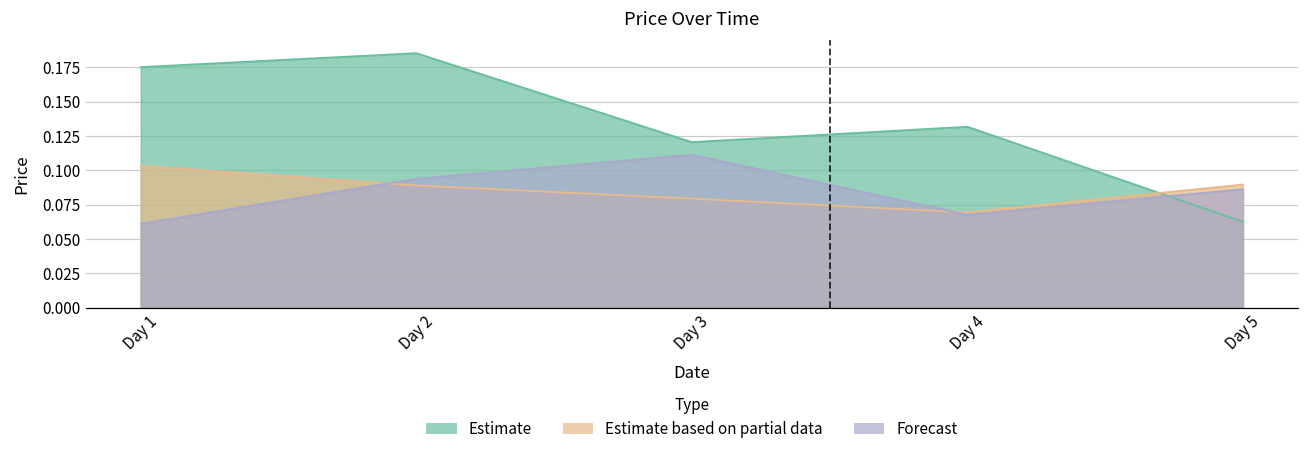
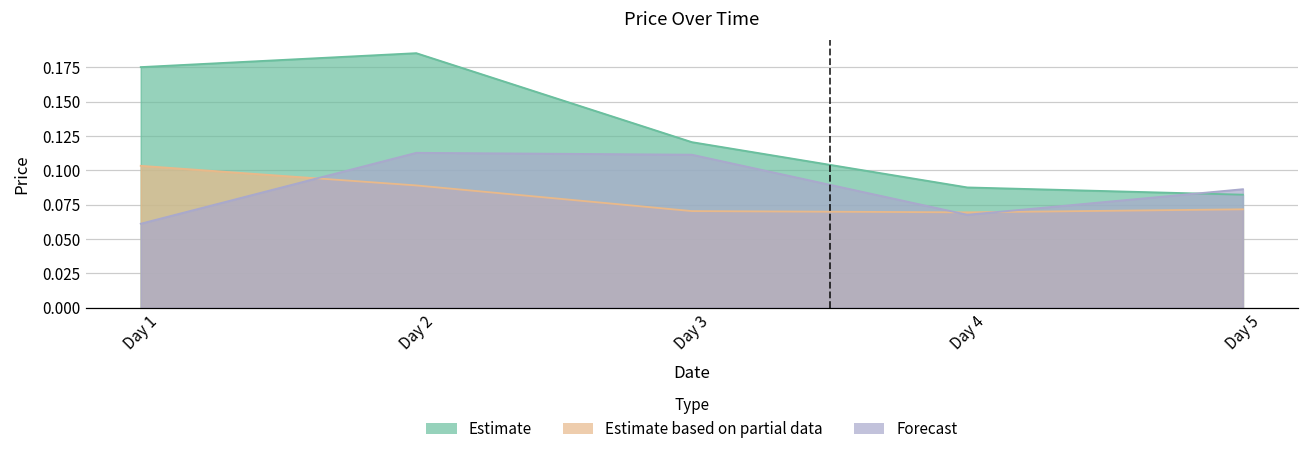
  {
    "Estimate": {
      "Day 1": 0.175,
      "Day 2": 0.185,
      "Day 3": 0.121,
-     "Day 4": 0.132,
-     "Day 5": 0.063
+     "Day 4": 0.088,
+     "Day 5": 0.082
    },
    "Estimate based on partial data": {
      "Day 1": 0.103,
      "Day 2": 0.089,
-     "Day 3": 0.079,
-     "Day 5": 0.090
+     "Day 3": 0.070,
+     "Day 5": 0.072
    },
    "Forecast": {
      "Day 1": 0.061,
-     "Day 2": 0.094,
+     "Day 2": 0.113,
      "Day 3": 0.111,
      "Day 5": 0.086
    }
  }
